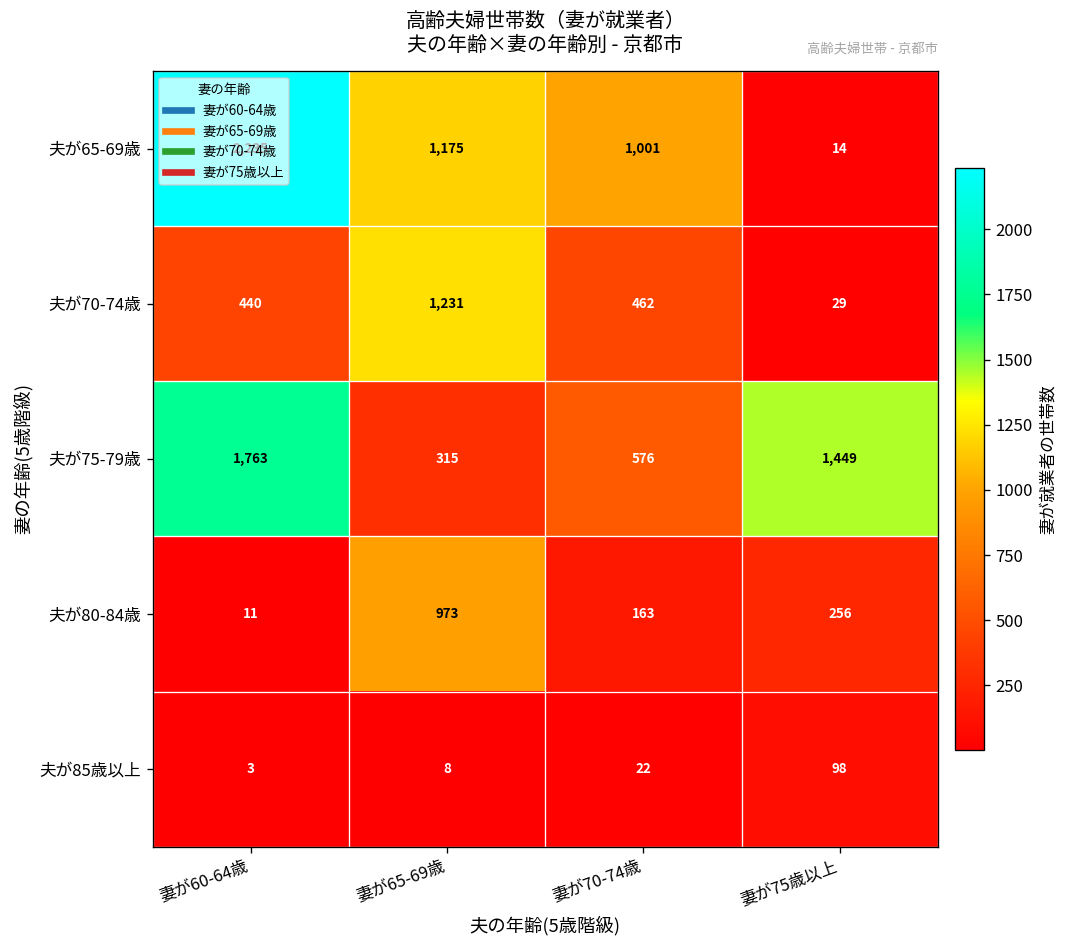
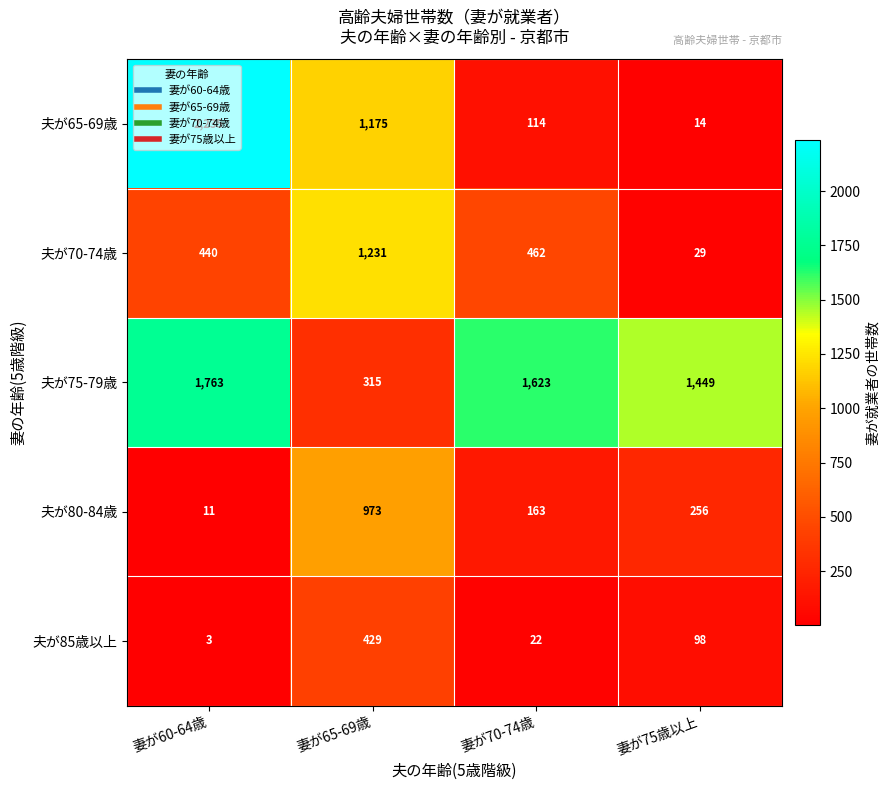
  {
    "夫が65-69歳": {
      "妻が65-69歳": "1,175",
-     "妻が70-74歳": "1,001",
+     "妻が70-74歳": "114",
      "妻が75歳以上": "14"
    },
    "夫が70-74歳": {
      "妻が60-64歳": "440",
      "妻が65-69歳": "1,231",
      "妻が70-74歳": "462",
      "妻が75歳以上": "29"
    },
    "夫が75-79歳": {
      "妻が60-64歳": "1,763",
      "妻が65-69歳": "315",
-     "妻が70-74歳": "576",
+     "妻が70-74歳": "1,623",
      "妻が75歳以上": "1,449"
    },
    "夫が80-84歳": {
      "妻が60-64歳": "11",
      "妻が65-69歳": "973",
      "妻が70-74歳": "163",
      "妻が75歳以上": "256"
    },
    "夫が85歳以上": {
      "妻が60-64歳": "3",
-     "妻が65-69歳": "8",
+     "妻が65-69歳": "429",
      "妻が70-74歳": "22",
      "妻が75歳以上": "98"
    }
  }
